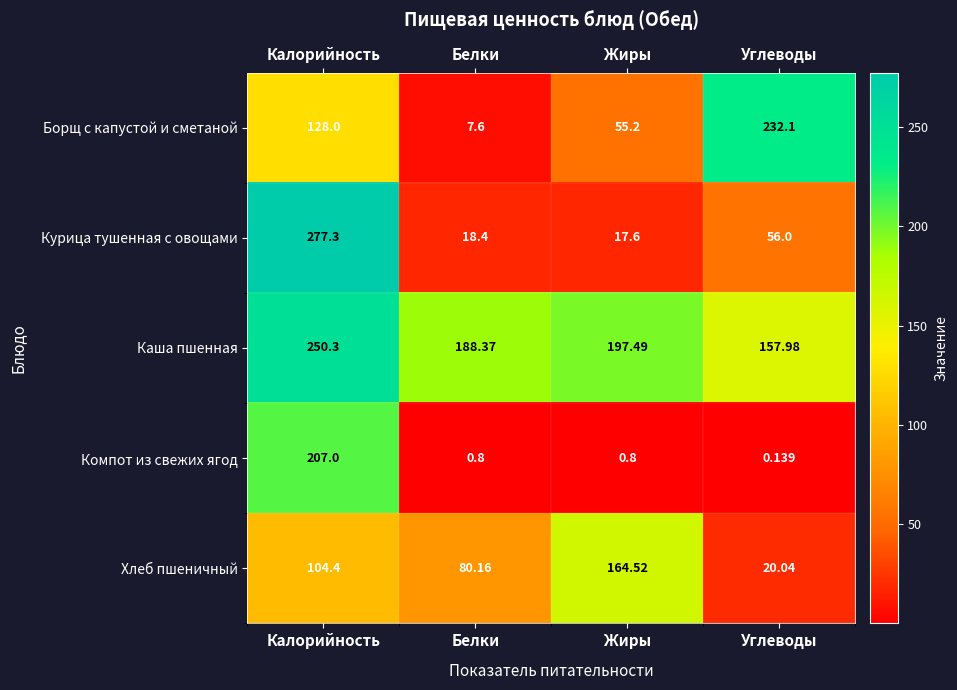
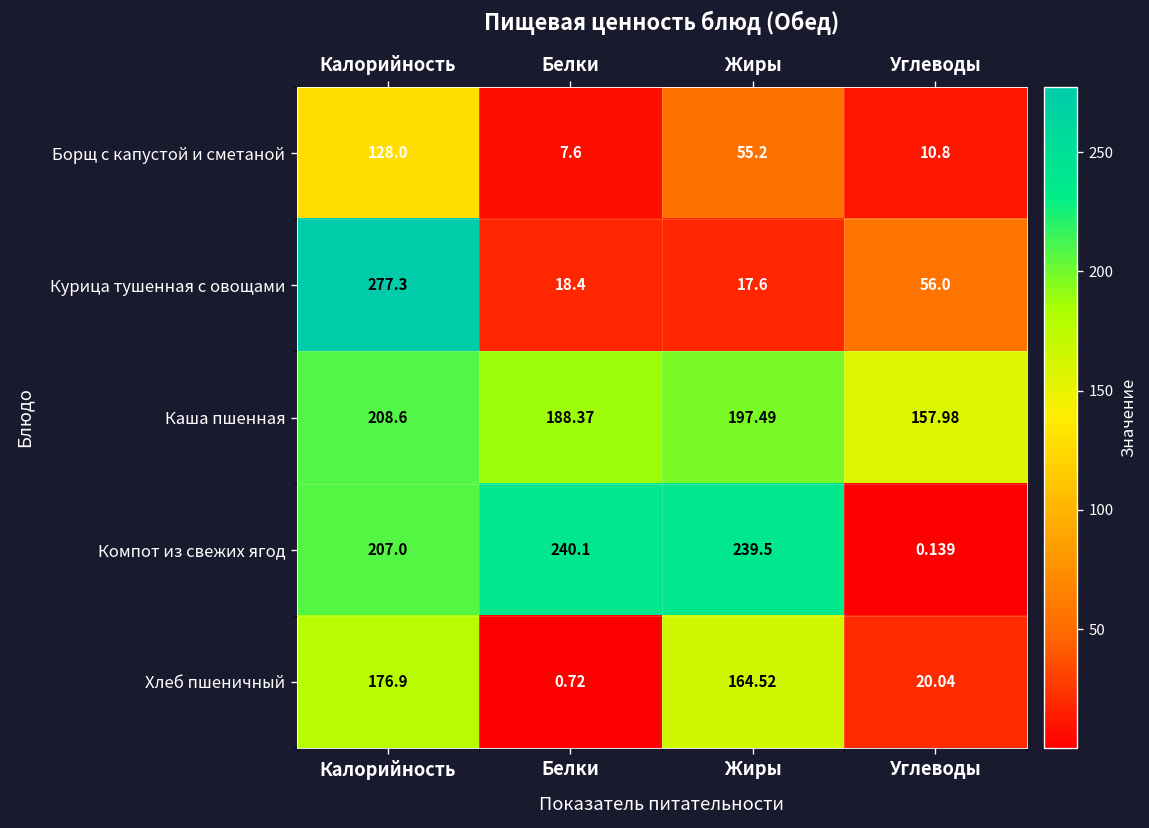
  {
    "Борщ с капустой и сметаной": {
      "Калорийность": 128.0,
      "Белки": 7.6,
      "Жиры": 55.2,
-     "Углеводы": 232.1
+     "Углеводы": 10.8
    },
    "Курица тушенная с овощами": {
      "Калорийность": 277.3,
      "Белки": 18.4,
      "Жиры": 17.6,
      "Углеводы": 56.0
    },
    "Каша пшенная": {
-     "Калорийность": 250.3,
+     "Калорийность": 208.6,
      "Белки": 188.37,
      "Жиры": 197.49,
      "Углеводы": 157.98
    },
    "Компот из свежих ягод": {
      "Калорийность": 207.0,
-     "Белки": 0.8,
-     "Жиры": 0.8,
+     "Белки": 240.1,
+     "Жиры": 239.5,
      "Углеводы": 0.139
    },
    "Хлеб пшеничный": {
-     "Калорийность": 104.4,
-     "Белки": 80.16,
+     "Калорийность": 176.9,
+     "Белки": 0.72,
      "Жиры": 164.52,
      "Углеводы": 20.04
    }
  }
